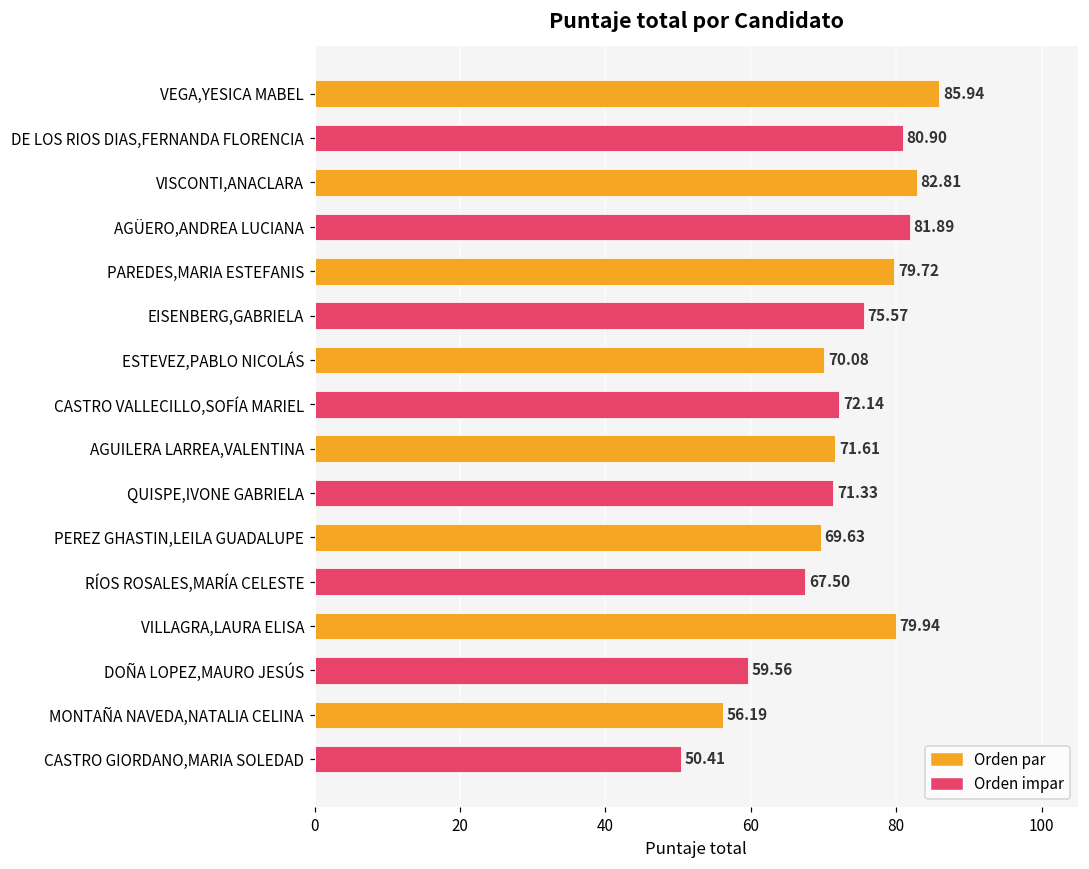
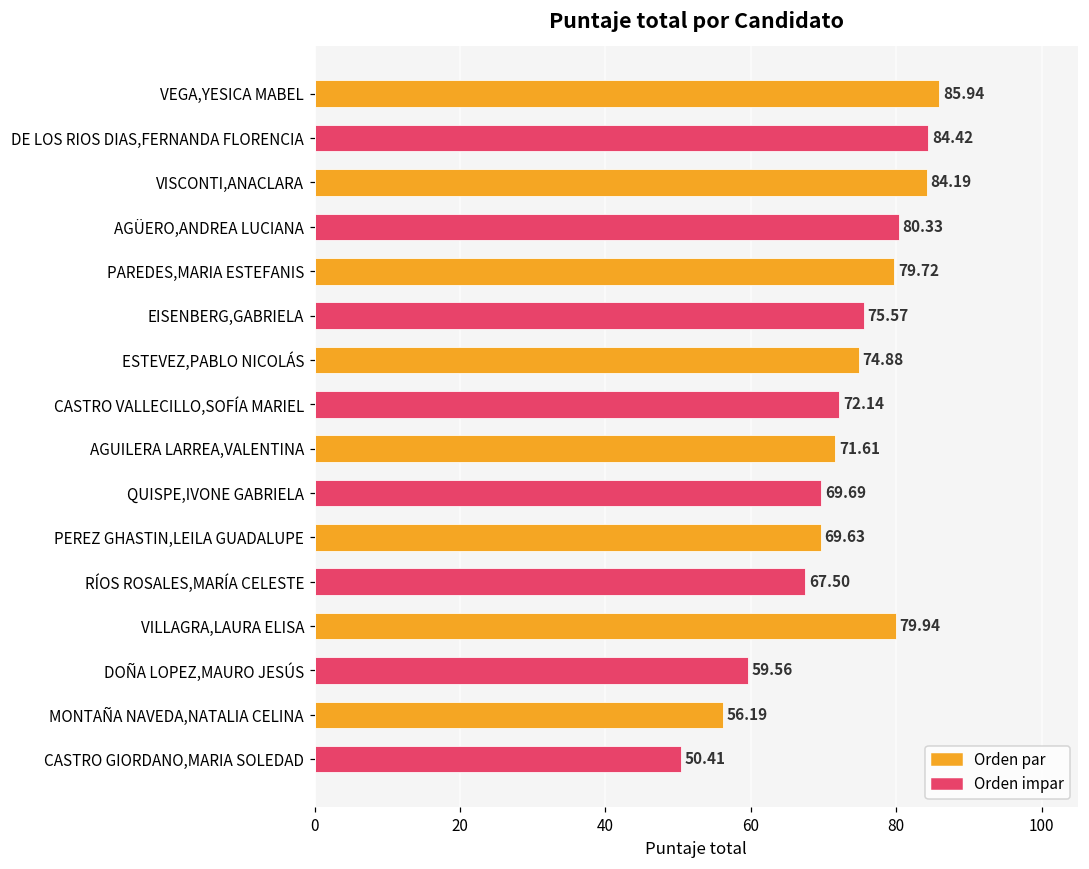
  {
    "VEGA,YESICA MABEL": 85.94,
-   "DE LOS RIOS DIAS,FERNANDA FLORENCIA": 80.90,
-   "VISCONTI,ANACLARA": 82.81,
-   "AGÜERO,ANDREA LUCIANA": 81.89,
+   "DE LOS RIOS DIAS,FERNANDA FLORENCIA": 84.42,
+   "VISCONTI,ANACLARA": 84.19,
+   "AGÜERO,ANDREA LUCIANA": 80.33,
    "PAREDES,MARIA ESTEFANIS": 79.72,
    "EISENBERG,GABRIELA": 75.57,
-   "ESTEVEZ,PABLO NICOLÁS": 70.08,
+   "ESTEVEZ,PABLO NICOLÁS": 74.88,
    "CASTRO VALLECILLO,SOFÍA MARIEL": 72.14,
    "AGUILERA LARREA,VALENTINA": 71.61,
-   "QUISPE,IVONE GABRIELA": 71.33,
+   "QUISPE,IVONE GABRIELA": 69.69,
    "PEREZ GHASTIN,LEILA GUADALUPE": 69.63,
    "RÍOS ROSALES,MARÍA CELESTE": 67.50,
    "VILLAGRA,LAURA ELISA": 79.94,
    "DOÑA LOPEZ,MAURO JESÚS": 59.56,
    "MONTAÑA NAVEDA,NATALIA CELINA": 56.19,
    "CASTRO GIORDANO,MARIA SOLEDAD": 50.41
  }
